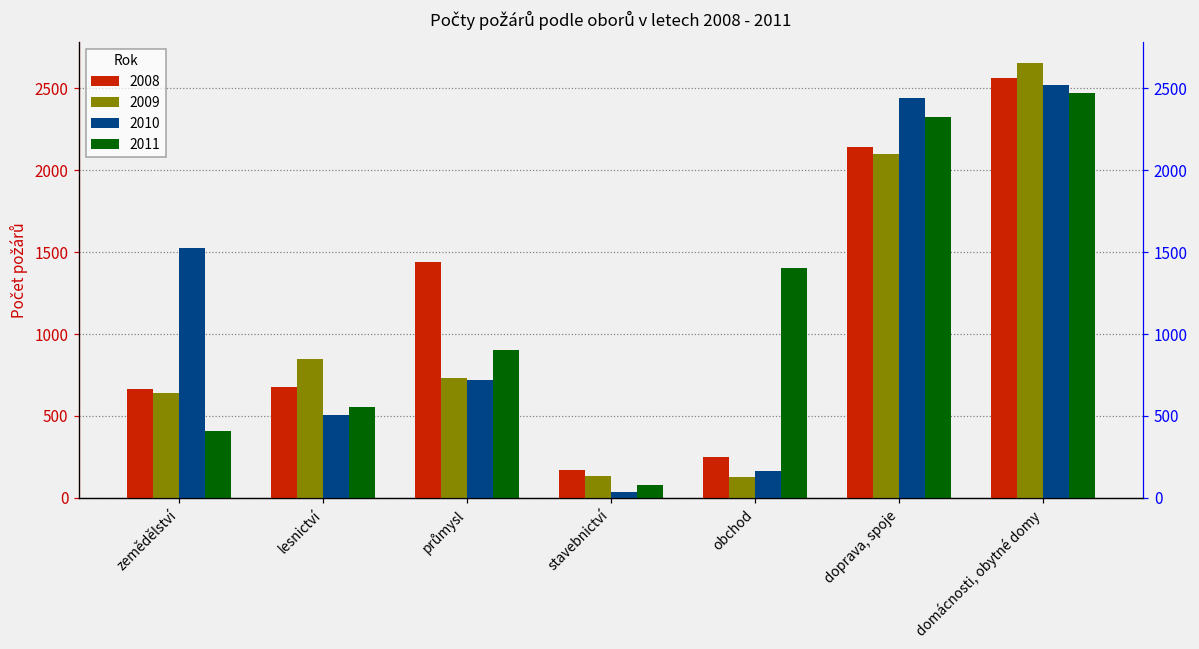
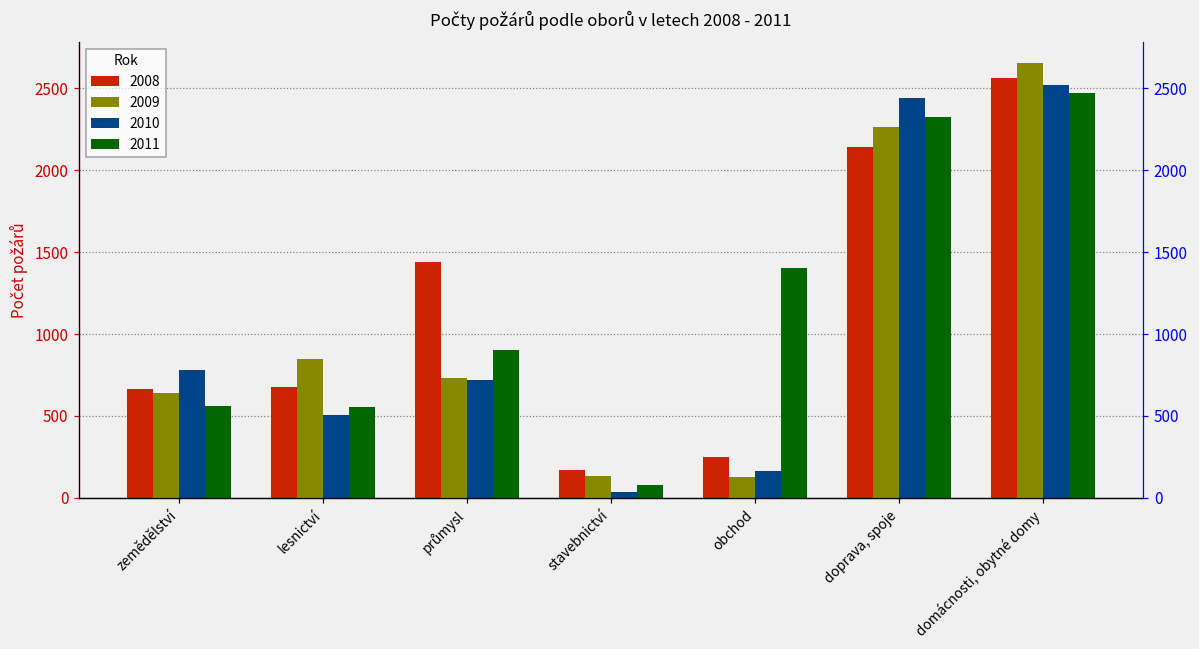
  {
    "2008": {
      "zemědělství": 670,
      "lesnictví": 680,
      "průmysl": 1440,
      "stavebnictví": 170,
      "obchod": 250,
      "doprava, spoje": 2150,
      "domácnosti, obytné domy": 2570
    },
    "2009": {
      "zemědělství": 640,
      "lesnictví": 850,
      "průmysl": 730,
      "stavebnictví": 130,
      "obchod": 130,
-     "doprava, spoje": 2100,
+     "doprava, spoje": 2270,
      "domácnosti, obytné domy": 2650
    },
    "2010": {
-     "zemědělství": 1520,
+     "zemědělství": 780,
      "lesnictví": 500,
      "průmysl": 720,
      "stavebnictví": 40,
      "obchod": 170,
      "doprava, spoje": 2440,
      "domácnosti, obytné domy": 2520
    },
    "2011": {
-     "zemědělství": 410,
+     "zemědělství": 560,
      "lesnictví": 560,
      "průmysl": 900,
      "stavebnictví": 80,
      "obchod": 1410,
      "doprava, spoje": 2330,
      "domácnosti, obytné domy": 2470
    }
  }
